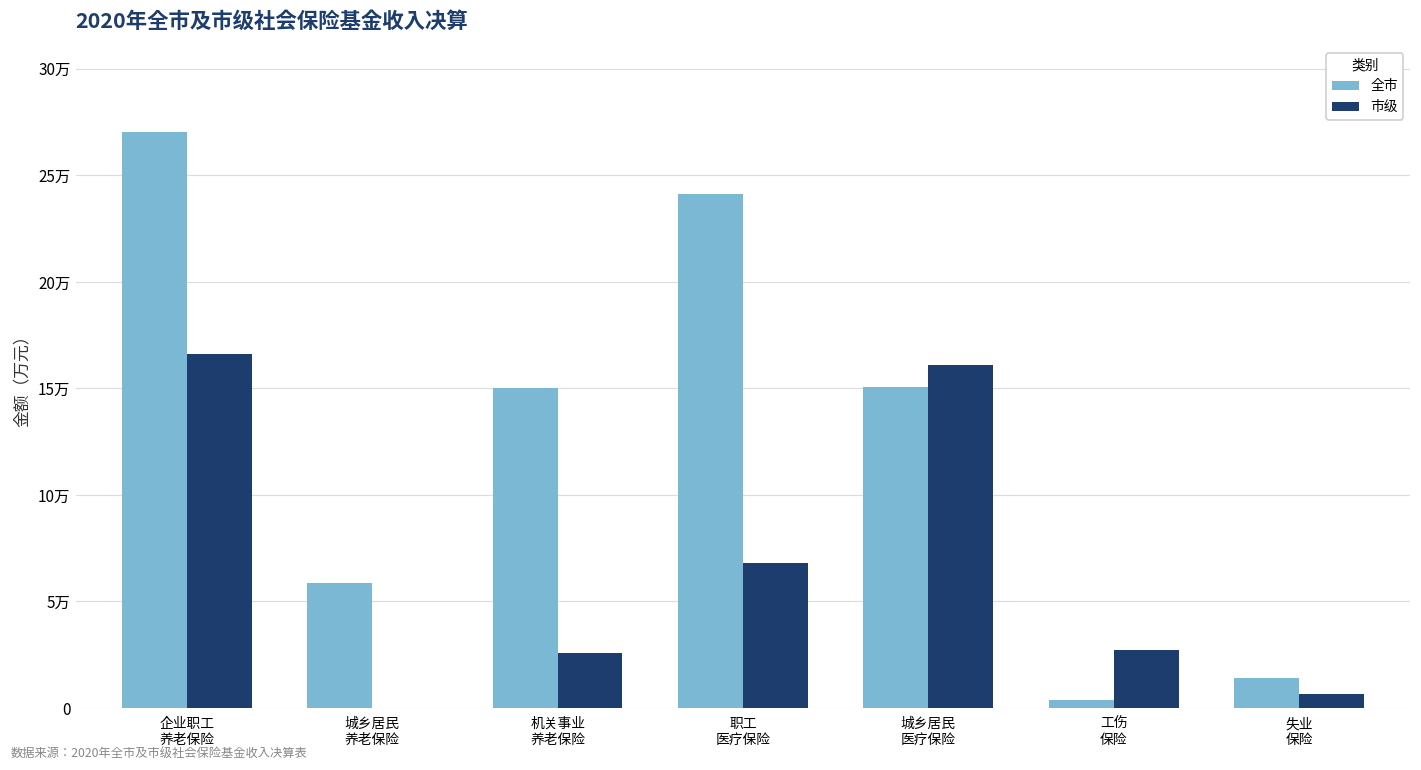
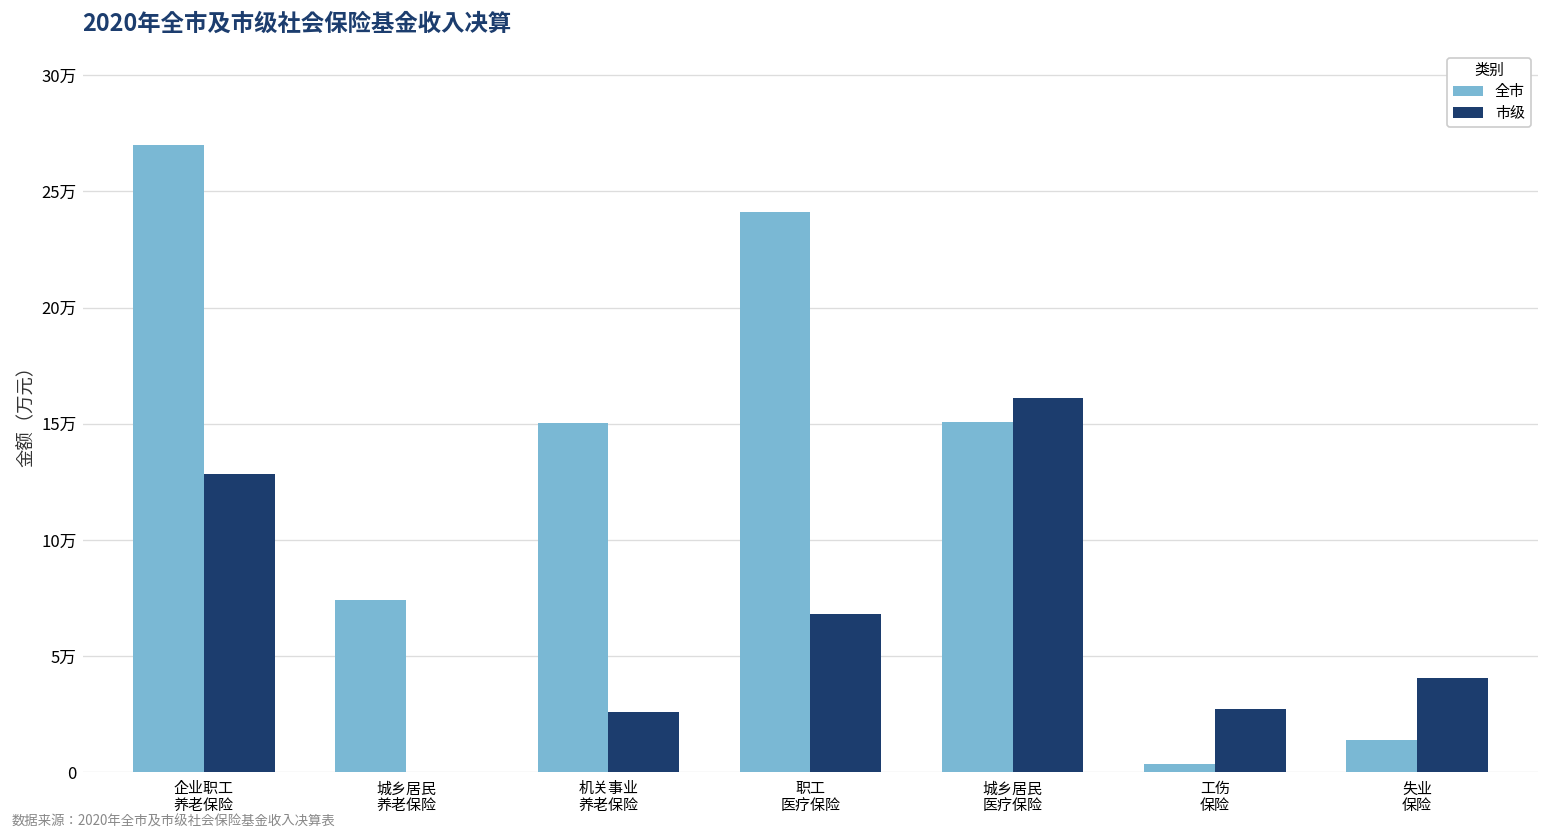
  {
    "全市": {
      "企业职工 养老保险": "27.0万",
-     "城乡居民 养老保险": "5.9万",
+     "城乡居民 养老保险": "7.4万",
      "机关事业 养老保险": "15.0万",
      "职工 医疗保险": "24.1万",
      "城乡居民 医疗保险": "15.1万",
      "工伤 保险": "0.4万",
      "失业 保险": "1.4万"
    },
    "市级": {
-     "企业职工 养老保险": "16.6万",
+     "企业职工 养老保险": "12.8万",
      "城乡居民 养老保险": "0.0万",
      "机关事业 养老保险": "2.6万",
      "职工 医疗保险": "6.8万",
      "城乡居民 医疗保险": "16.1万",
      "工伤 保险": "2.7万",
-     "失业 保险": "0.6万"
+     "失业 保险": "4.1万"
    }
  }
